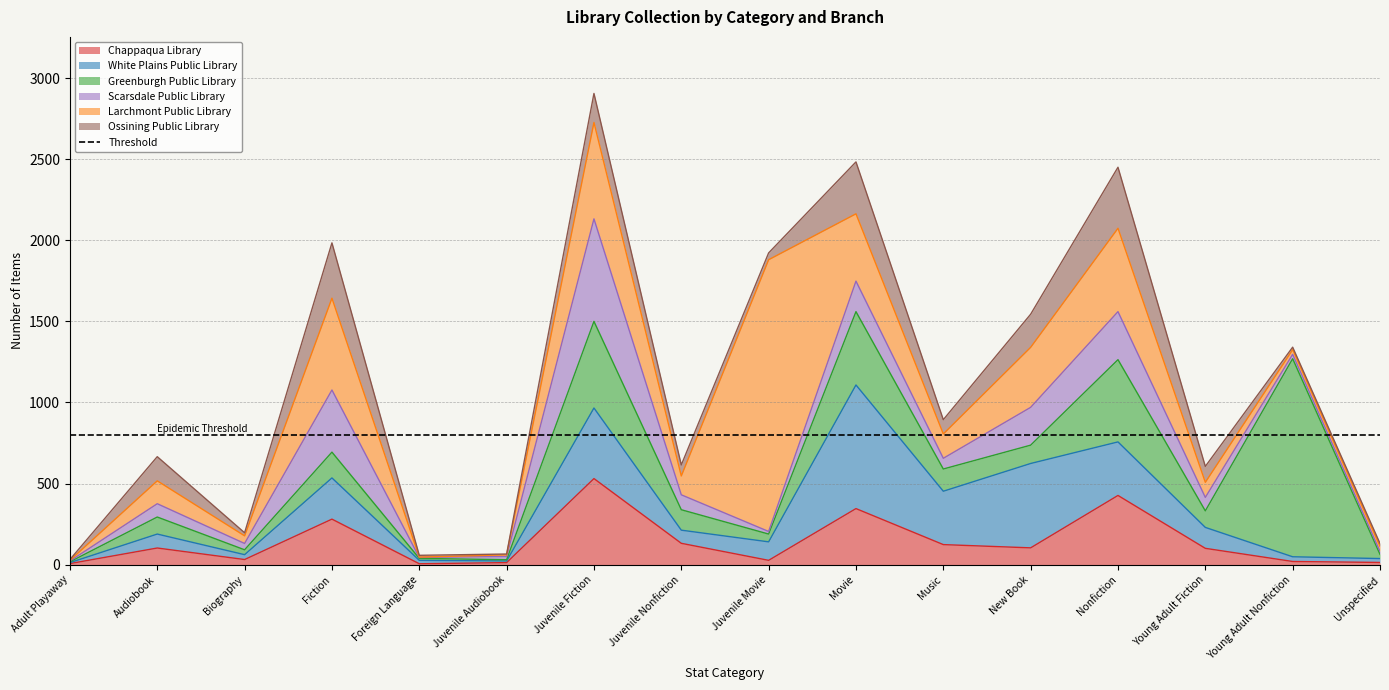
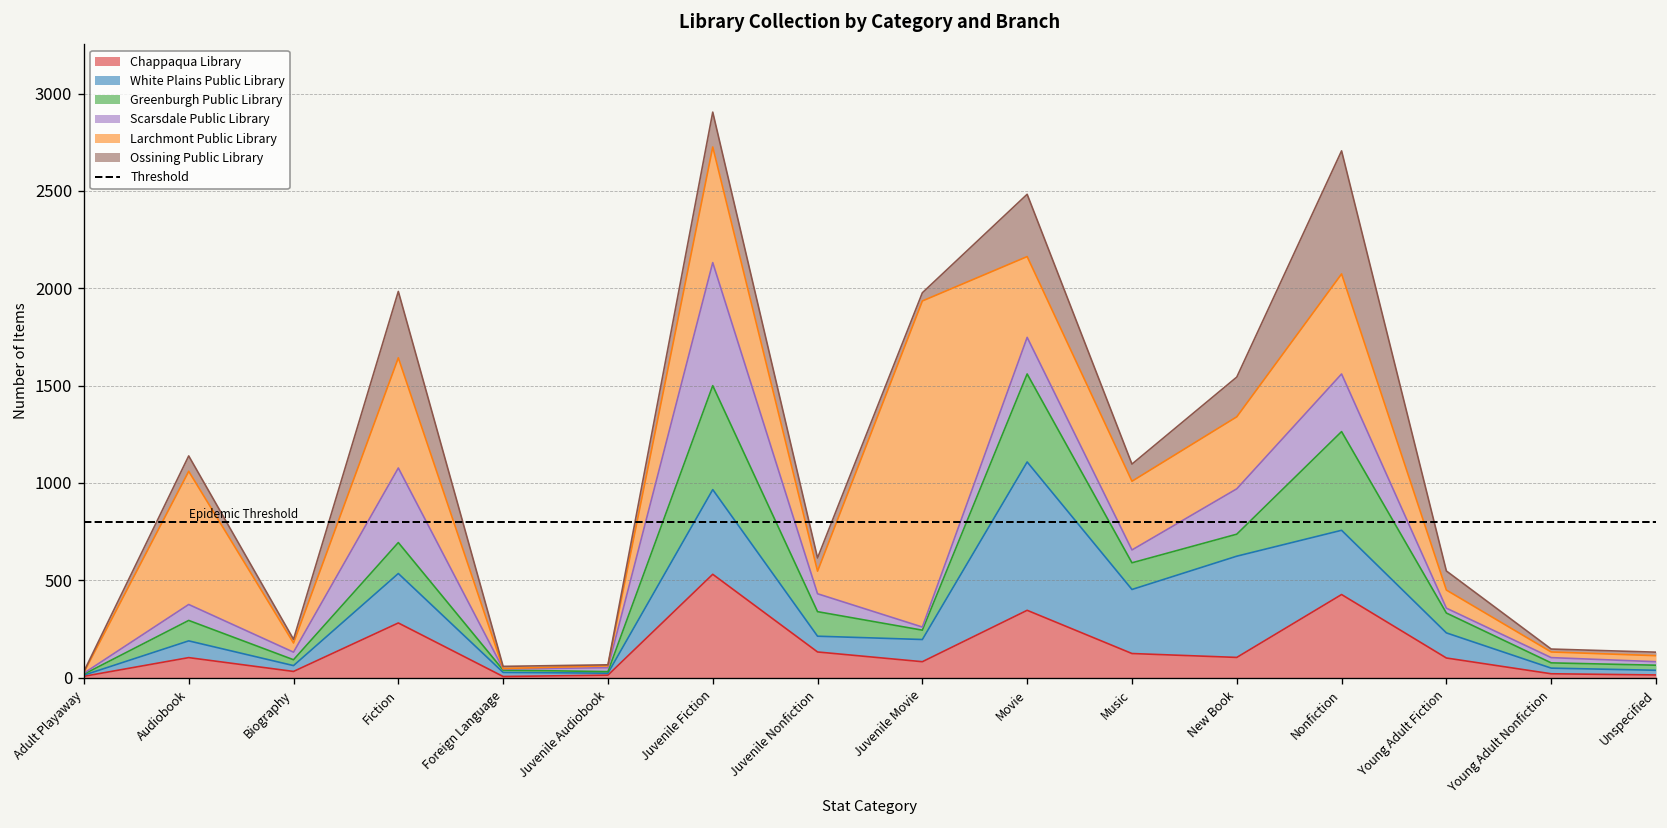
  {
    "Chappaqua Library": {
      "Audiobook": 100,
      "Biography": 30,
      "Fiction": 280,
      "Foreign Language": 10,
      "Juvenile Fiction": 530,
      "Juvenile Nonfiction": 130,
-     "Juvenile Movie": 30,
+     "Juvenile Movie": 80,
      "Movie": 350,
      "Music": 120,
      "New Book": 100,
      "Nonfiction": 430,
      "Young Adult Fiction": 100,
      "Young Adult Nonfiction": 20,
      "Unspecified": 10
    },
    "White Plains Public Library": {
      "Audiobook": 90,
      "Biography": 30,
      "Fiction": 250,
      "Juvenile Fiction": 440,
      "Juvenile Nonfiction": 80,
      "Juvenile Movie": 110,
      "Movie": 760,
      "Music": 330,
      "New Book": 520,
      "Nonfiction": 330,
      "Young Adult Fiction": 130,
      "Young Adult Nonfiction": 30,
      "Unspecified": 20
    },
    "Greenburgh Public Library": {
      "Audiobook": 110,
      "Biography": 30,
      "Fiction": 160,
      "Juvenile Fiction": 530,
      "Juvenile Nonfiction": 130,
      "Juvenile Movie": 50,
      "Movie": 450,
      "Music": 140,
      "New Book": 110,
      "Nonfiction": 510,
      "Young Adult Fiction": 100,
-     "Young Adult Nonfiction": 1220,
+     "Young Adult Nonfiction": 30,
      "Unspecified": 30
    },
    "Scarsdale Public Library": {
      "Audiobook": 80,
      "Biography": 40,
      "Fiction": 380,
      "Juvenile Fiction": 630,
      "Juvenile Nonfiction": 90,
      "Juvenile Movie": 20,
      "Movie": 190,
      "Music": 70,
      "New Book": 230,
      "Nonfiction": 300,
-     "Young Adult Fiction": 80,
+     "Young Adult Fiction": 30,
      "Young Adult Nonfiction": 30,
      "Unspecified": 20
    },
    "Larchmont Public Library": {
-     "Audiobook": 140,
+     "Audiobook": 680,
      "Biography": 50,
      "Fiction": 570,
      "Juvenile Fiction": 590,
      "Juvenile Nonfiction": 120,
      "Juvenile Movie": 1680,
      "Movie": 420,
-     "Music": 150,
+     "Music": 350,
      "New Book": 370,
      "Nonfiction": 510,
      "Young Adult Fiction": 90,
      "Unspecified": 30
    },
    "Ossining Public Library": {
-     "Audiobook": 150,
+     "Audiobook": 80,
      "Biography": 20,
      "Fiction": 340,
      "Juvenile Fiction": 180,
      "Juvenile Nonfiction": 70,
      "Juvenile Movie": 40,
      "Movie": 320,
      "Music": 90,
      "New Book": 200,
-     "Nonfiction": 380,
+     "Nonfiction": 630,
      "Young Adult Fiction": 100,
      "Unspecified": 20
    }
  }
